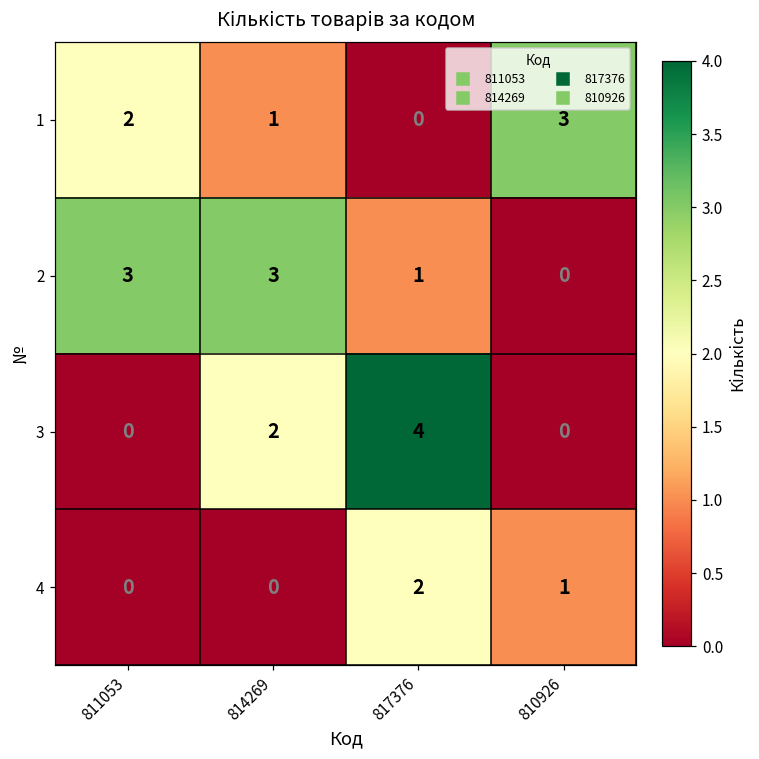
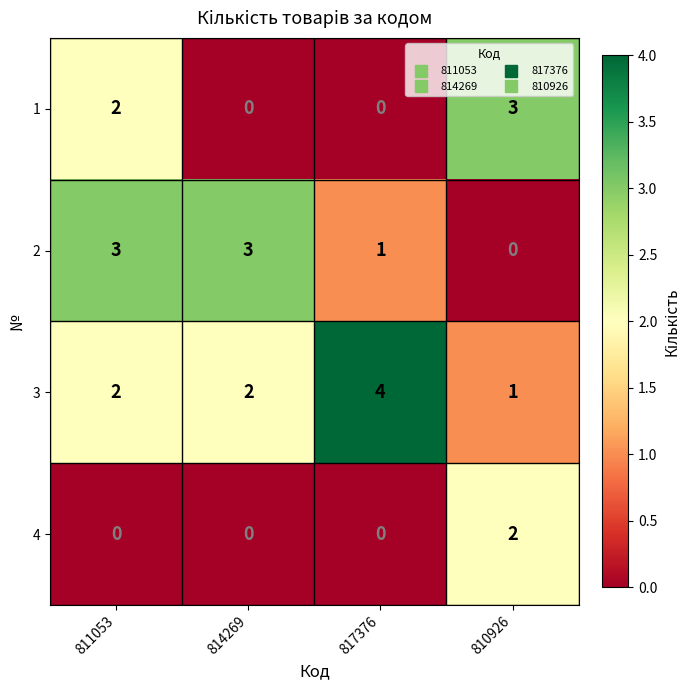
  {
    "1": {
      "811053": 2,
-     "814269": 1,
+     "814269": 0,
      "817376": 0,
      "810926": 3
    },
    "2": {
      "811053": 3,
      "814269": 3,
      "817376": 1,
      "810926": 0
    },
    "3": {
-     "811053": 0,
+     "811053": 2,
      "814269": 2,
      "817376": 4,
-     "810926": 0
+     "810926": 1
    },
    "4": {
      "811053": 0,
      "814269": 0,
-     "817376": 2,
-     "810926": 1
+     "817376": 0,
+     "810926": 2
    }
  }
